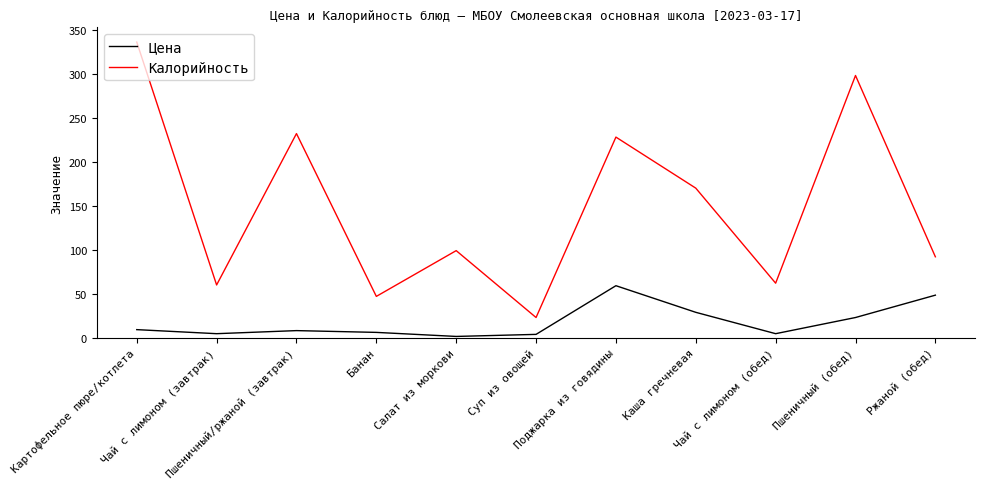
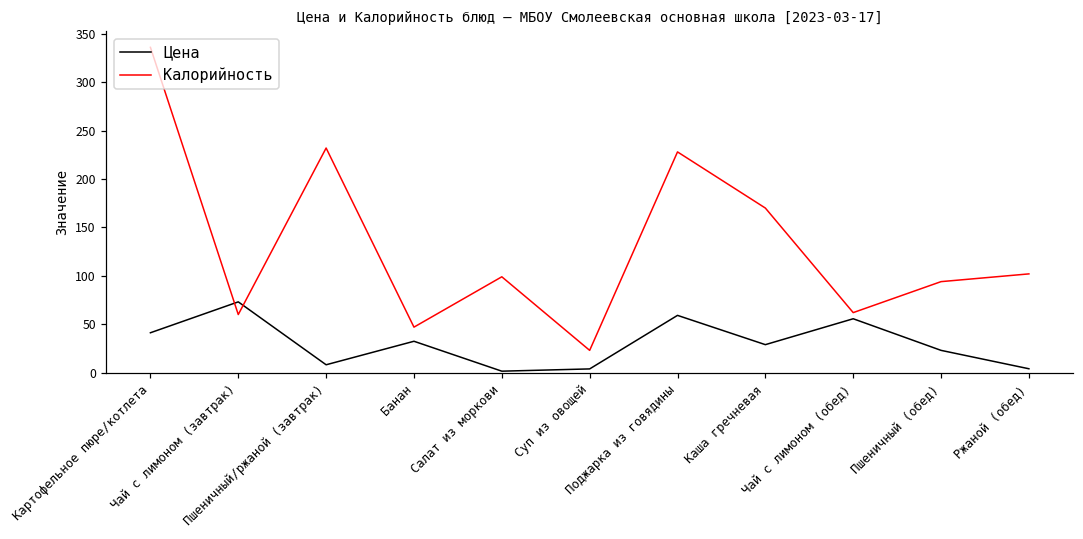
  {
    "Цена": {
-     "Картофельное пюре/котлета": 10,
-     "Чай с лимоном (завтрак)": 0,
+     "Картофельное пюре/котлета": 40,
+     "Чай с лимоном (завтрак)": 70,
      "Пшеничный/ржаной (завтрак)": 10,
-     "Банан": 10,
+     "Банан": 30,
      "Салат из моркови": 0,
      "Суп из овощей": 0,
      "Поджарка из говядины": 60,
      "Каша гречневая": 30,
-     "Чай с лимоном (обед)": 0,
+     "Чай с лимоном (обед)": 60,
      "Пшеничный (обед)": 20,
-     "Ржаной (обед)": 50
+     "Ржаной (обед)": 0
    },
    "Калорийность": {
      "Чай с лимоном (завтрак)": 60,
      "Пшеничный/ржаной (завтрак)": 230,
      "Банан": 50,
      "Салат из моркови": 100,
      "Суп из овощей": 20,
      "Поджарка из говядины": 230,
      "Каша гречневая": 170,
      "Чай с лимоном (обед)": 60,
-     "Пшеничный (обед)": 300,
-     "Ржаной (обед)": 90
+     "Пшеничный (обед)": 90,
+     "Ржаной (обед)": 100
    }
  }
